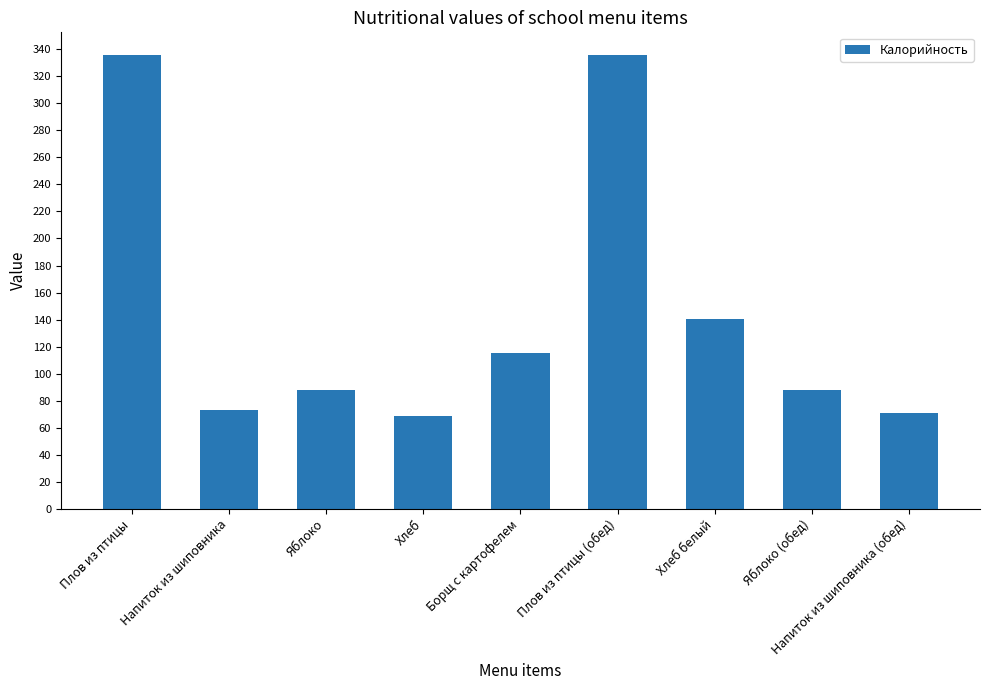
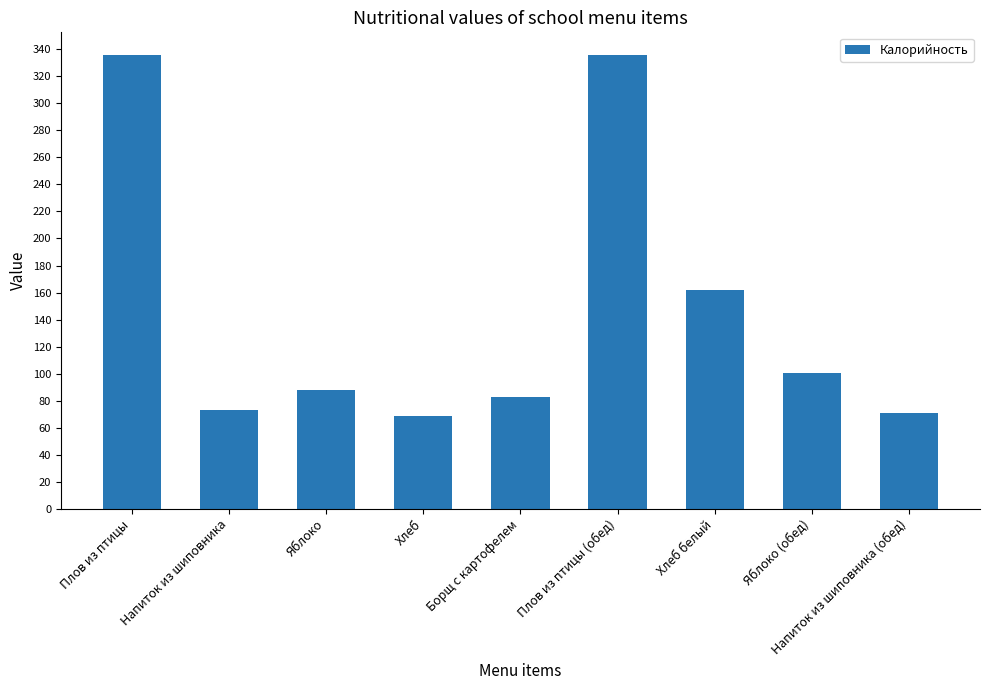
  {
    "Плов из птицы": 336,
    "Напиток из шиповника": 73,
    "Яблоко": 88,
    "Хлеб": 69,
-   "Борщ с картофелем": 115,
+   "Борщ с картофелем": 83,
    "Плов из птицы (обед)": 336,
-   "Хлеб белый": 140,
-   "Яблоко (обед)": 88,
+   "Хлеб белый": 162,
+   "Яблоко (обед)": 100,
    "Напиток из шиповника (обед)": 71
  }
